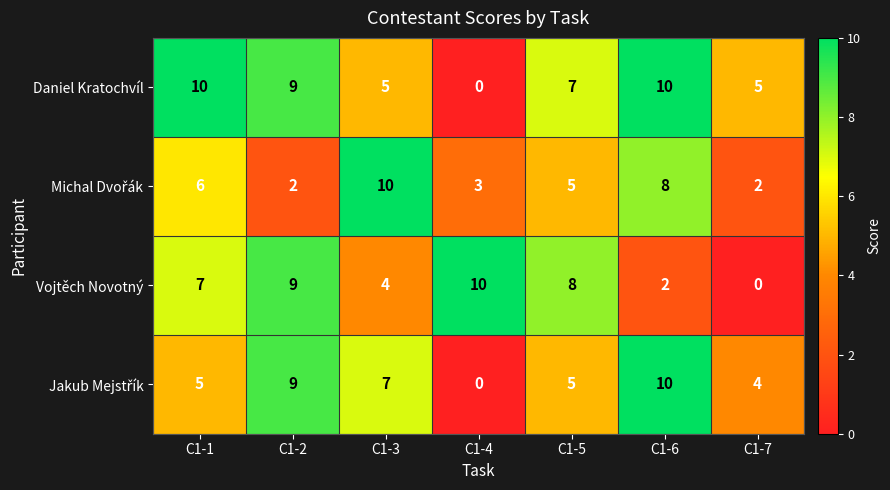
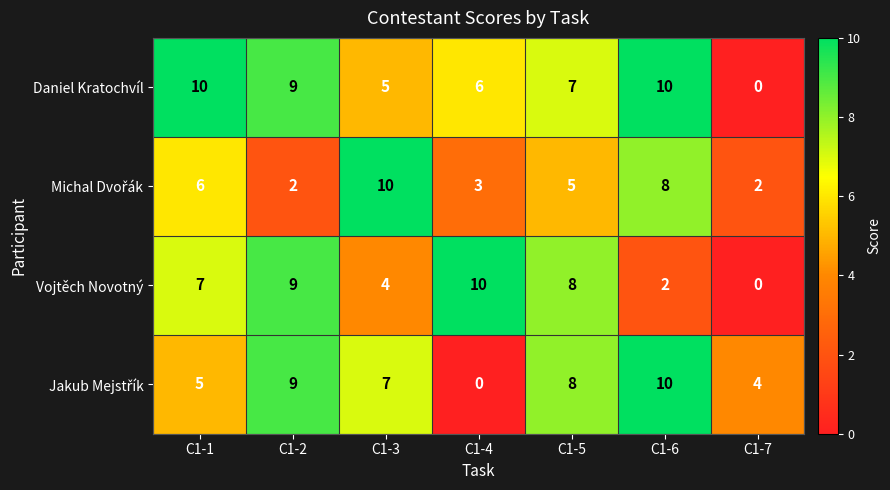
  {
    "Daniel Kratochvíl": {
      "C1-1": 10,
      "C1-2": 9,
      "C1-3": 5,
-     "C1-4": 0,
+     "C1-4": 6,
      "C1-5": 7,
      "C1-6": 10,
-     "C1-7": 5
+     "C1-7": 0
    },
    "Michal Dvořák": {
      "C1-1": 6,
      "C1-2": 2,
      "C1-3": 10,
      "C1-4": 3,
      "C1-5": 5,
      "C1-6": 8,
      "C1-7": 2
    },
    "Vojtěch Novotný": {
      "C1-1": 7,
      "C1-2": 9,
      "C1-3": 4,
      "C1-4": 10,
      "C1-5": 8,
      "C1-6": 2,
      "C1-7": 0
    },
    "Jakub Mejstřík": {
      "C1-1": 5,
      "C1-2": 9,
      "C1-3": 7,
      "C1-4": 0,
-     "C1-5": 5,
+     "C1-5": 8,
      "C1-6": 10,
      "C1-7": 4
    }
  }
